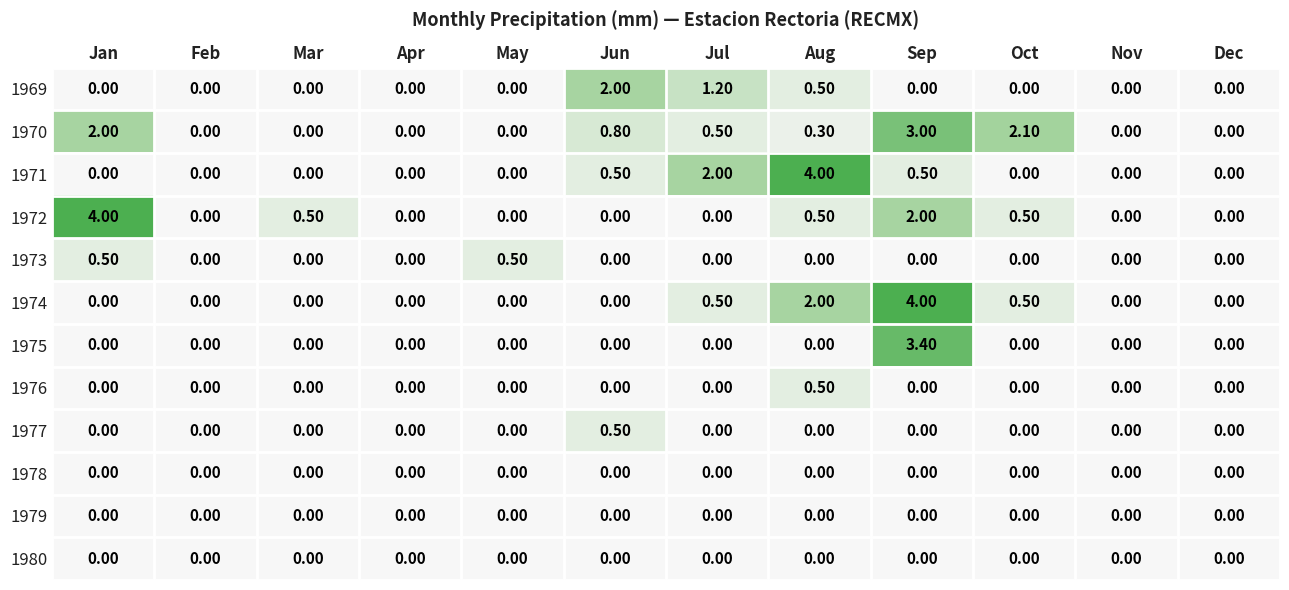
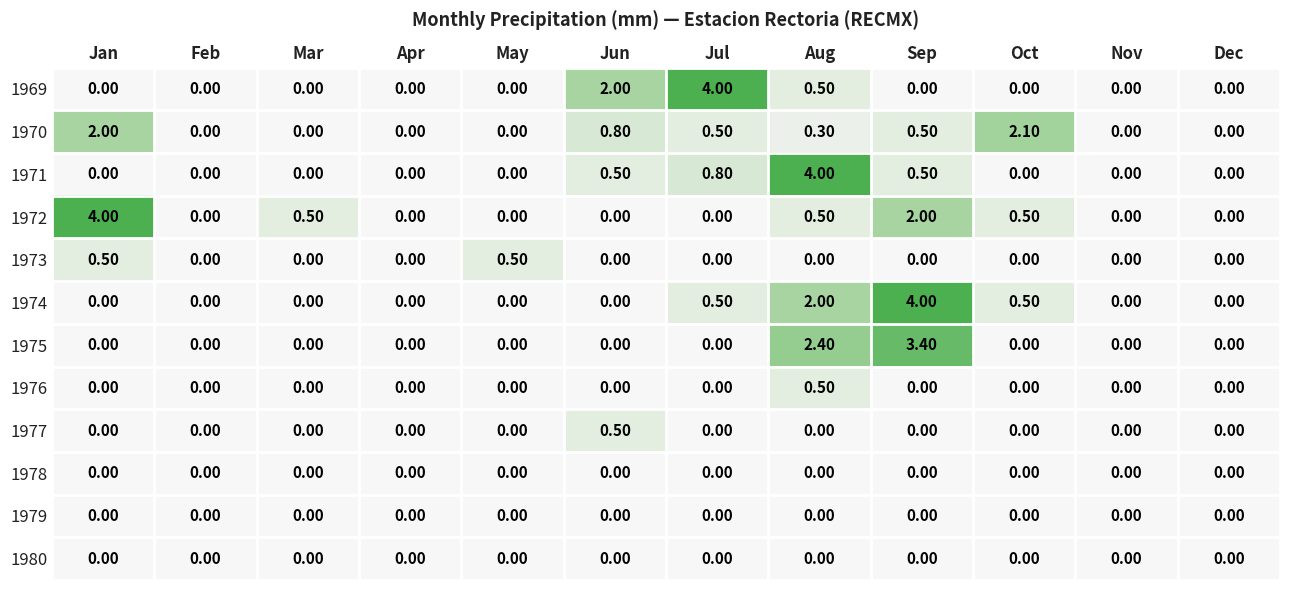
  {
    "1969": {
      "Jan": 0.00,
      "Feb": 0.00,
      "Mar": 0.00,
      "Apr": 0.00,
      "May": 0.00,
      "Jun": 2.00,
-     "Jul": 1.20,
+     "Jul": 4.00,
      "Aug": 0.50,
      "Sep": 0.00,
      "Oct": 0.00,
      "Nov": 0.00,
      "Dec": 0.00
    },
    "1970": {
      "Jan": 2.00,
      "Feb": 0.00,
      "Mar": 0.00,
      "Apr": 0.00,
      "May": 0.00,
      "Jun": 0.80,
      "Jul": 0.50,
      "Aug": 0.30,
-     "Sep": 3.00,
+     "Sep": 0.50,
      "Oct": 2.10,
      "Nov": 0.00,
      "Dec": 0.00
    },
    "1971": {
      "Jan": 0.00,
      "Feb": 0.00,
      "Mar": 0.00,
      "Apr": 0.00,
      "May": 0.00,
      "Jun": 0.50,
-     "Jul": 2.00,
+     "Jul": 0.80,
      "Aug": 4.00,
      "Sep": 0.50,
      "Oct": 0.00,
      "Nov": 0.00,
      "Dec": 0.00
    },
    "1972": {
      "Jan": 4.00,
      "Feb": 0.00,
      "Mar": 0.50,
      "Apr": 0.00,
      "May": 0.00,
      "Jun": 0.00,
      "Jul": 0.00,
      "Aug": 0.50,
      "Sep": 2.00,
      "Oct": 0.50,
      "Nov": 0.00,
      "Dec": 0.00
    },
    "1973": {
      "Jan": 0.50,
      "Feb": 0.00,
      "Mar": 0.00,
      "Apr": 0.00,
      "May": 0.50,
      "Jun": 0.00,
      "Jul": 0.00,
      "Aug": 0.00,
      "Sep": 0.00,
      "Oct": 0.00,
      "Nov": 0.00,
      "Dec": 0.00
    },
    "1974": {
      "Jan": 0.00,
      "Feb": 0.00,
      "Mar": 0.00,
      "Apr": 0.00,
      "May": 0.00,
      "Jun": 0.00,
      "Jul": 0.50,
      "Aug": 2.00,
      "Sep": 4.00,
      "Oct": 0.50,
      "Nov": 0.00,
      "Dec": 0.00
    },
    "1975": {
      "Jan": 0.00,
      "Feb": 0.00,
      "Mar": 0.00,
      "Apr": 0.00,
      "May": 0.00,
      "Jun": 0.00,
      "Jul": 0.00,
-     "Aug": 0.00,
+     "Aug": 2.40,
      "Sep": 3.40,
      "Oct": 0.00,
      "Nov": 0.00,
      "Dec": 0.00
    },
    "1976": {
      "Jan": 0.00,
      "Feb": 0.00,
      "Mar": 0.00,
      "Apr": 0.00,
      "May": 0.00,
      "Jun": 0.00,
      "Jul": 0.00,
      "Aug": 0.50,
      "Sep": 0.00,
      "Oct": 0.00,
      "Nov": 0.00,
      "Dec": 0.00
    },
    "1977": {
      "Jan": 0.00,
      "Feb": 0.00,
      "Mar": 0.00,
      "Apr": 0.00,
      "May": 0.00,
      "Jun": 0.50,
      "Jul": 0.00,
      "Aug": 0.00,
      "Sep": 0.00,
      "Oct": 0.00,
      "Nov": 0.00,
      "Dec": 0.00
    },
    "1978": {
      "Jan": 0.00,
      "Feb": 0.00,
      "Mar": 0.00,
      "Apr": 0.00,
      "May": 0.00,
      "Jun": 0.00,
      "Jul": 0.00,
      "Aug": 0.00,
      "Sep": 0.00,
      "Oct": 0.00,
      "Nov": 0.00,
      "Dec": 0.00
    },
    "1979": {
      "Jan": 0.00,
      "Feb": 0.00,
      "Mar": 0.00,
      "Apr": 0.00,
      "May": 0.00,
      "Jun": 0.00,
      "Jul": 0.00,
      "Aug": 0.00,
      "Sep": 0.00,
      "Oct": 0.00,
      "Nov": 0.00,
      "Dec": 0.00
    },
    "1980": {
      "Jan": 0.00,
      "Feb": 0.00,
      "Mar": 0.00,
      "Apr": 0.00,
      "May": 0.00,
      "Jun": 0.00,
      "Jul": 0.00,
      "Aug": 0.00,
      "Sep": 0.00,
      "Oct": 0.00,
      "Nov": 0.00,
      "Dec": 0.00
    }
  }
